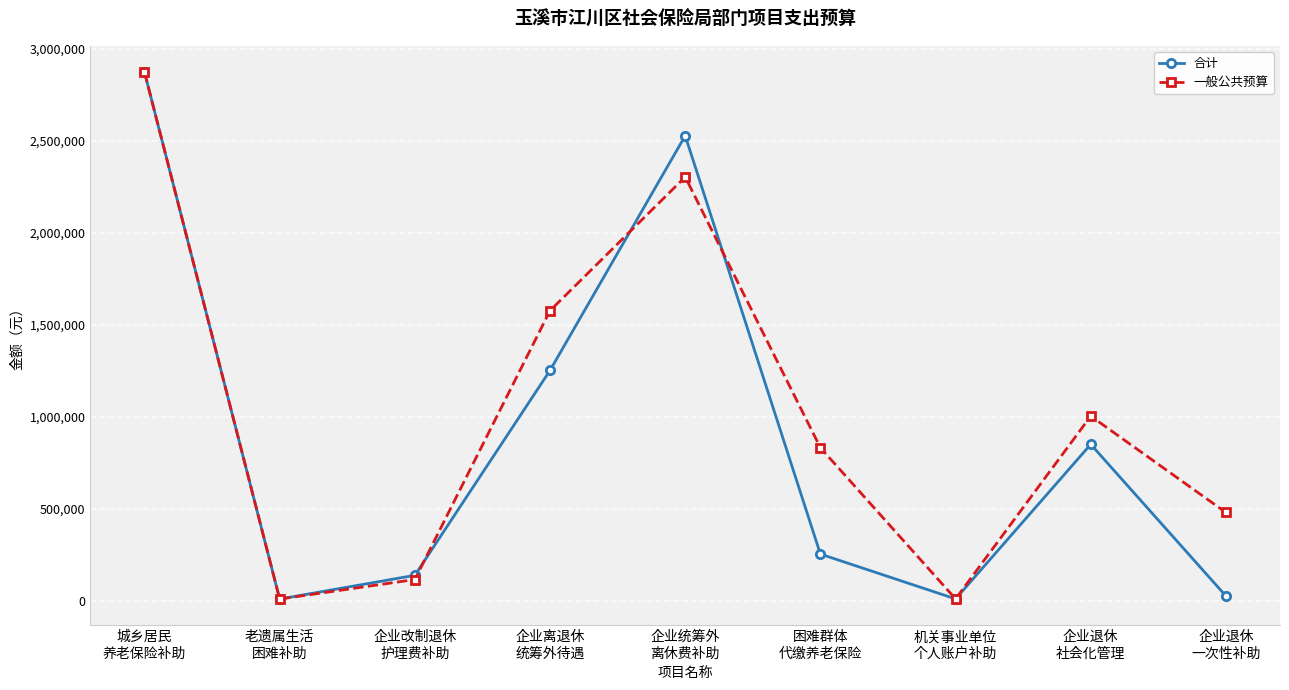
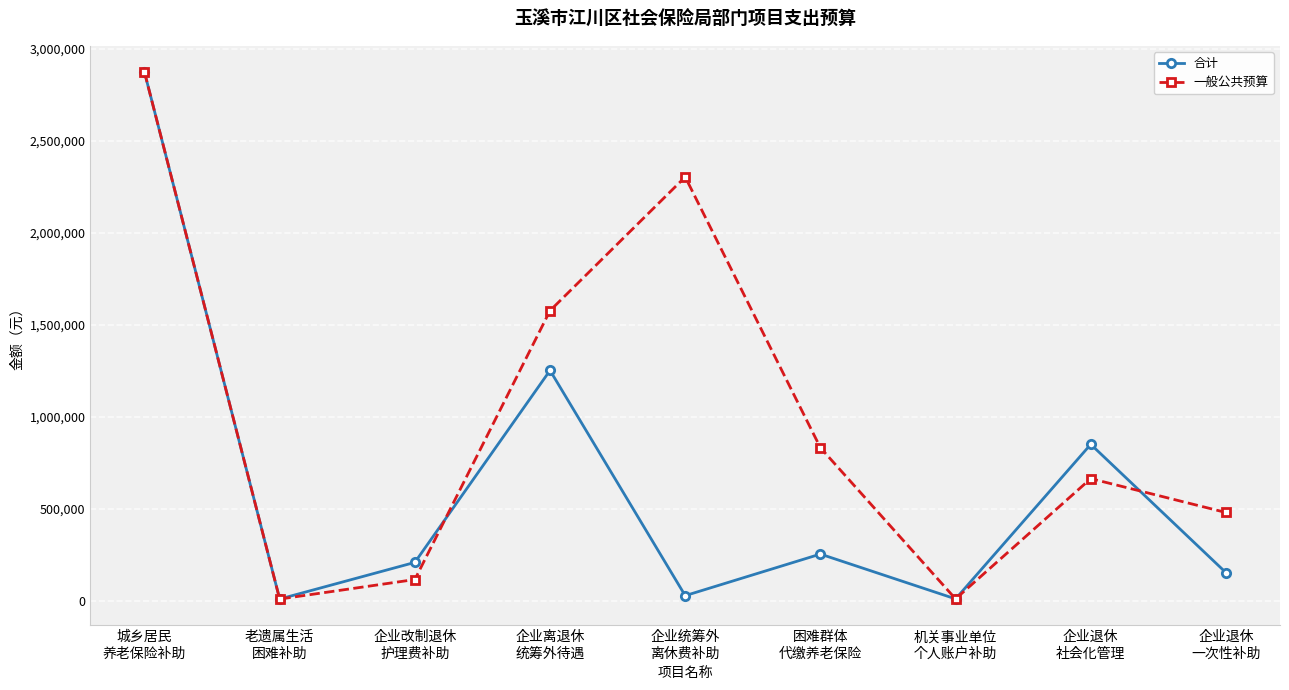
  {
    "合计": {
-     "企业改制退休 护理费补助": "140,000",
+     "企业改制退休 护理费补助": "210,000",
      "企业离退休 统筹外待遇": "1,250,000",
-     "企业统筹外 离休费补助": "2,530,000",
+     "企业统筹外 离休费补助": "30,000",
      "困难群体 代缴养老保险": "260,000",
      "企业退休 社会化管理": "850,000",
-     "企业退休 一次性补助": "30,000"
+     "企业退休 一次性补助": "150,000"
    },
    "一般公共预算": {
      "企业改制退休 护理费补助": "120,000",
      "企业离退休 统筹外待遇": "1,580,000",
      "企业统筹外 离休费补助": "2,300,000",
      "困难群体 代缴养老保险": "830,000",
-     "企业退休 社会化管理": "1,000,000",
+     "企业退休 社会化管理": "670,000",
      "企业退休 一次性补助": "480,000"
    }
  }
